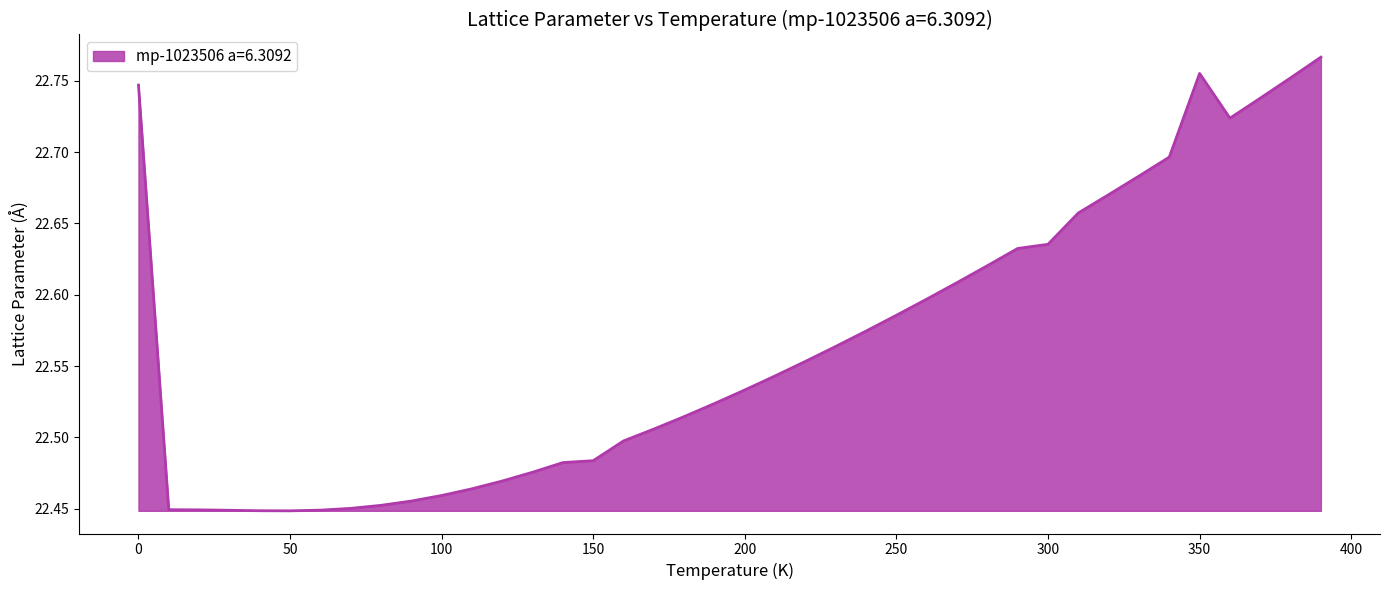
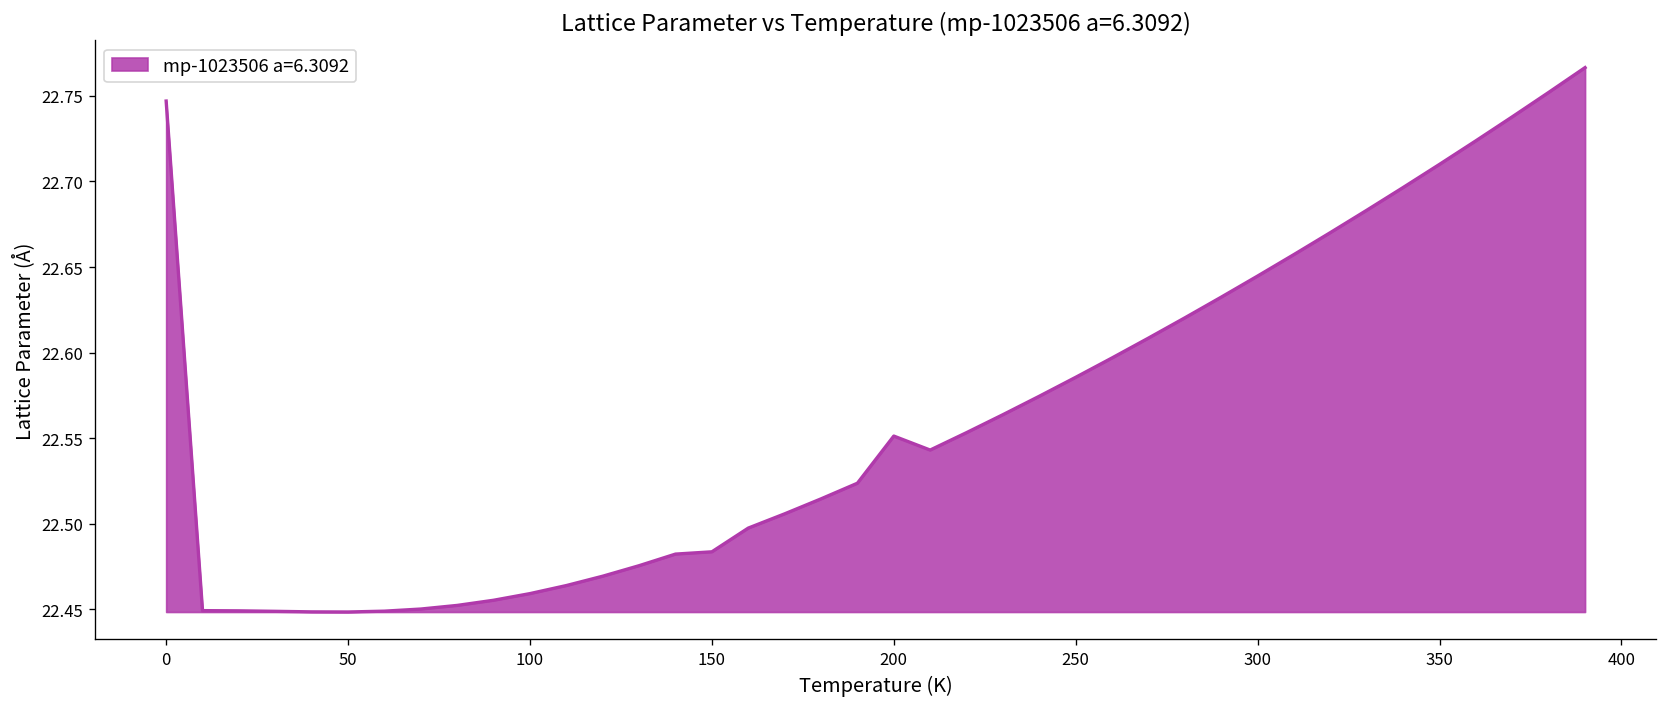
  {
    "0": 22.747,
    "50": 22.448,
    "100": 22.459,
    "150": 22.484,
-   "200": 22.533,
+   "200": 22.551,
    "250": 22.586,
-   "300": 22.635,
-   "350": 22.755
+   "300": 22.645,
+   "350": 22.710
  }
